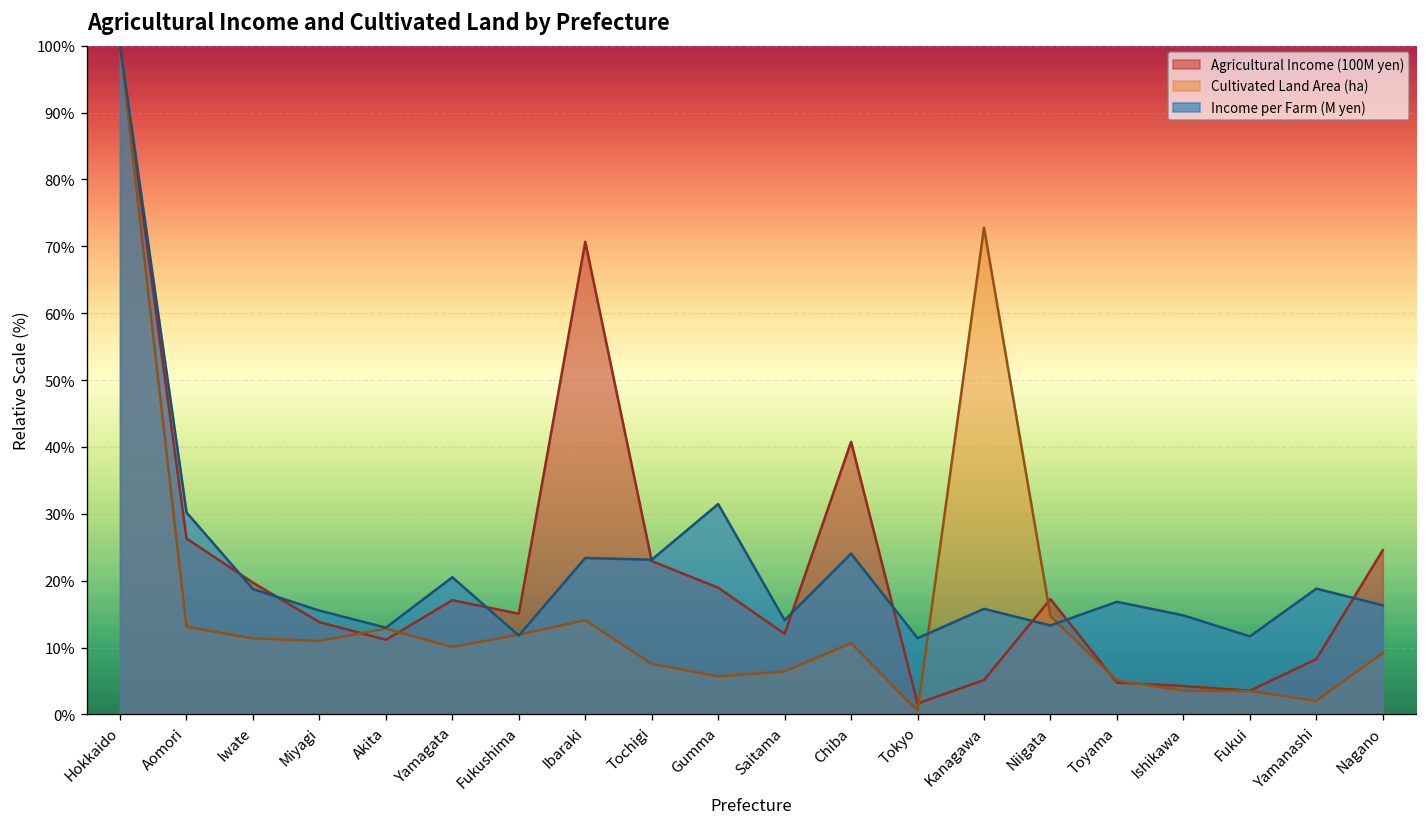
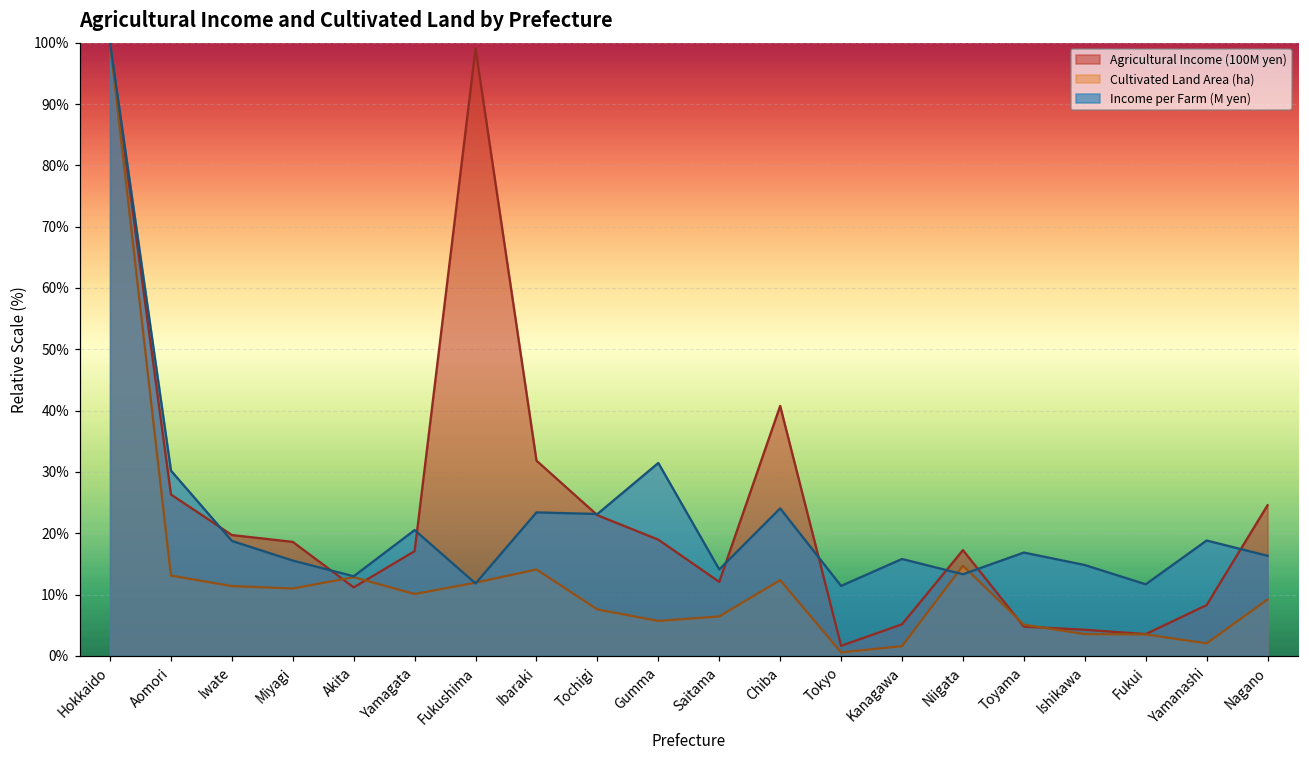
  {
    "Agricultural Income (100M yen)": {
      "Aomori": "26%",
      "Iwate": "20%",
-     "Miyagi": "14%",
+     "Miyagi": "19%",
      "Akita": "11%",
      "Yamagata": "17%",
-     "Fukushima": "15%",
-     "Ibaraki": "71%",
+     "Fukushima": "99%",
+     "Ibaraki": "32%",
      "Gumma": "19%",
      "Saitama": "12%",
      "Chiba": "41%",
      "Tokyo": "2%",
      "Kanagawa": "5%",
      "Niigata": "17%",
      "Ishikawa": "4%",
      "Yamanashi": "8%",
      "Nagano": "25%"
    },
    "Cultivated Land Area (ha)": {
      "Aomori": "13%",
      "Iwate": "11%",
      "Miyagi": "11%",
      "Yamagata": "10%",
      "Ibaraki": "14%",
      "Tochigi": "8%",
      "Gumma": "6%",
      "Saitama": "6%",
-     "Chiba": "11%",
+     "Chiba": "12%",
      "Tokyo": "1%",
-     "Kanagawa": "73%",
+     "Kanagawa": "2%",
      "Niigata": "15%",
      "Ishikawa": "4%",
      "Yamanashi": "2%",
      "Nagano": "9%"
    },
    "Income per Farm (M yen)": {
      "Aomori": "30%",
      "Iwate": "19%",
      "Miyagi": "16%",
      "Yamagata": "21%",
      "Ibaraki": "23%",
      "Gumma": "31%",
      "Saitama": "14%",
      "Chiba": "24%",
      "Tokyo": "11%",
      "Kanagawa": "16%",
      "Niigata": "13%",
      "Toyama": "17%",
      "Ishikawa": "15%",
      "Fukui": "12%",
      "Yamanashi": "19%",
      "Nagano": "16%"
    }
  }
